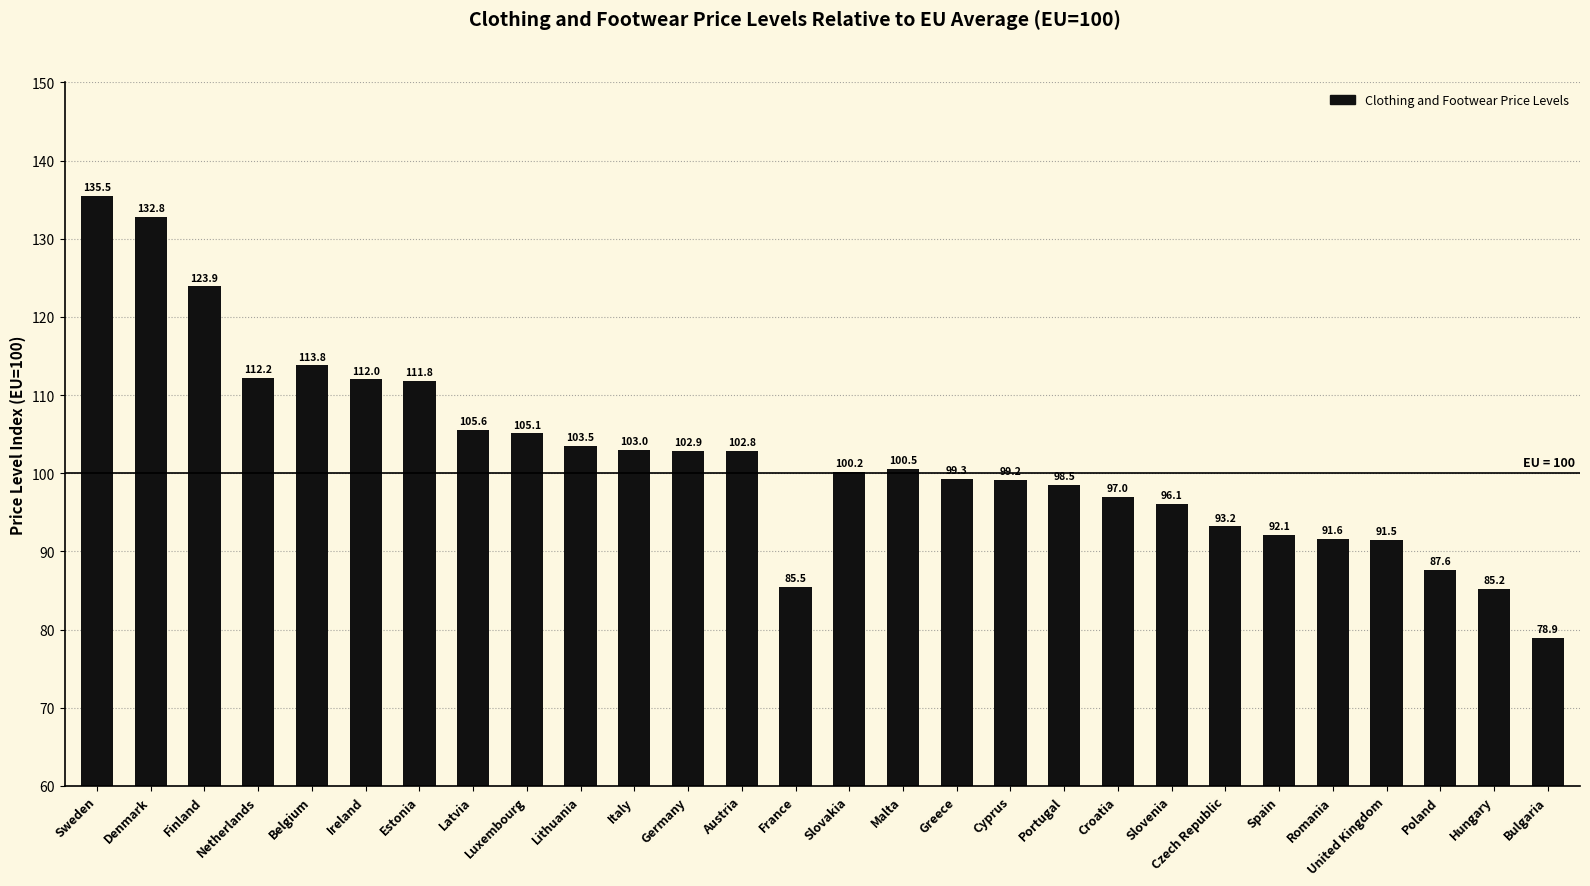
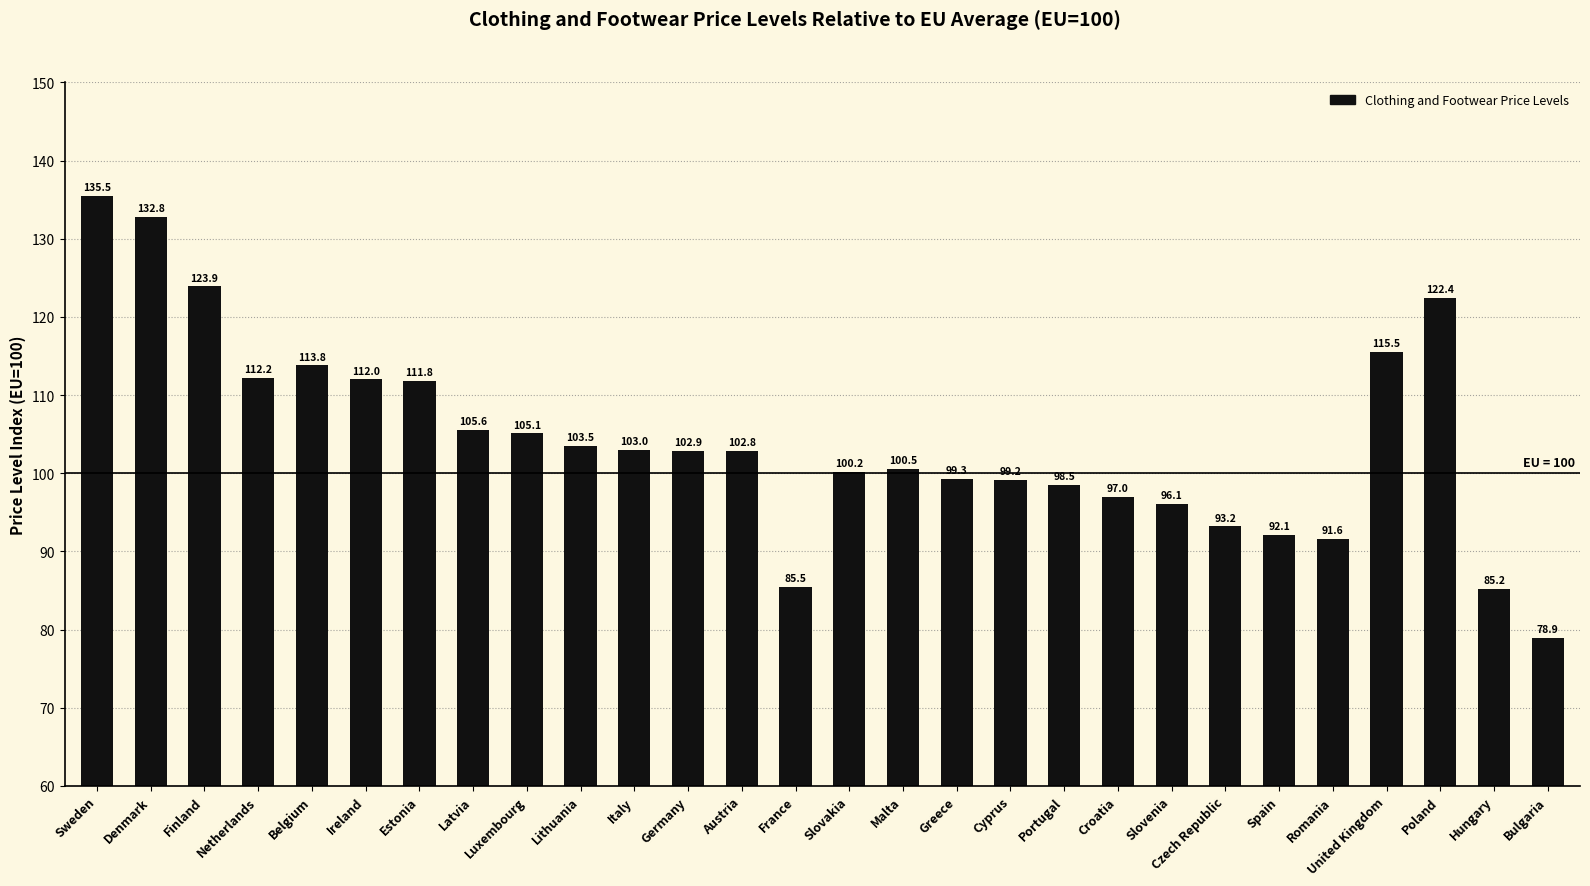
  {
    "Sweden": 135.5,
    "Denmark": 132.8,
    "Finland": 123.9,
    "Netherlands": 112.2,
    "Belgium": 113.8,
    "Ireland": 112.0,
    "Estonia": 111.8,
    "Latvia": 105.6,
    "Luxembourg": 105.1,
    "Lithuania": 103.5,
    "Italy": 103.0,
    "Germany": 102.9,
    "Austria": 102.8,
    "France": 85.5,
    "Slovakia": 100.2,
    "Malta": 100.5,
    "Greece": 99.3,
    "Cyprus": 99.2,
    "Portugal": 98.5,
    "Croatia": 97.0,
    "Slovenia": 96.1,
    "Czech Republic": 93.2,
    "Spain": 92.1,
    "Romania": 91.6,
-   "United Kingdom": 91.5,
-   "Poland": 87.6,
+   "United Kingdom": 115.5,
+   "Poland": 122.4,
    "Hungary": 85.2,
    "Bulgaria": 78.9
  }
